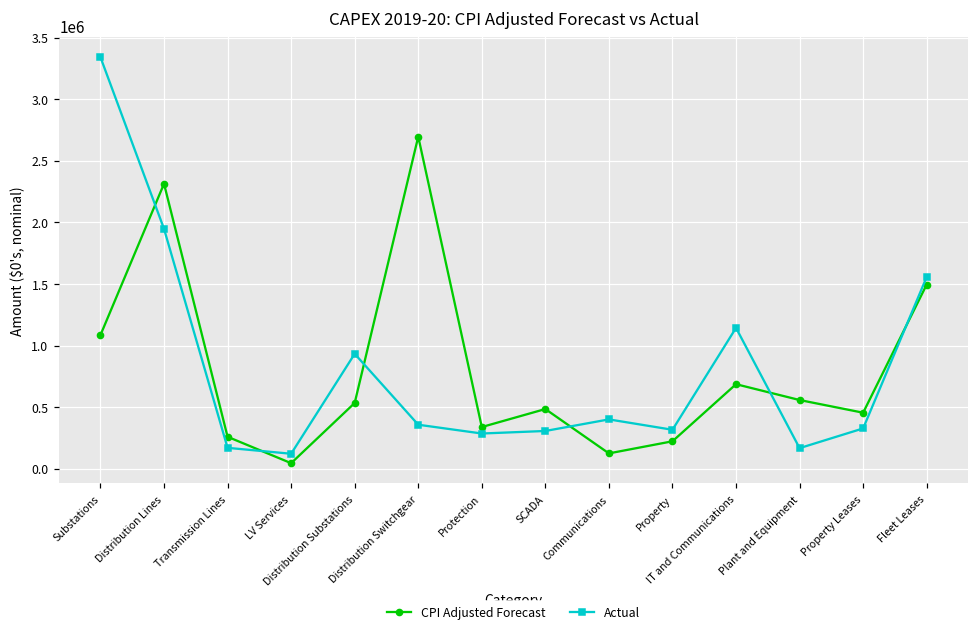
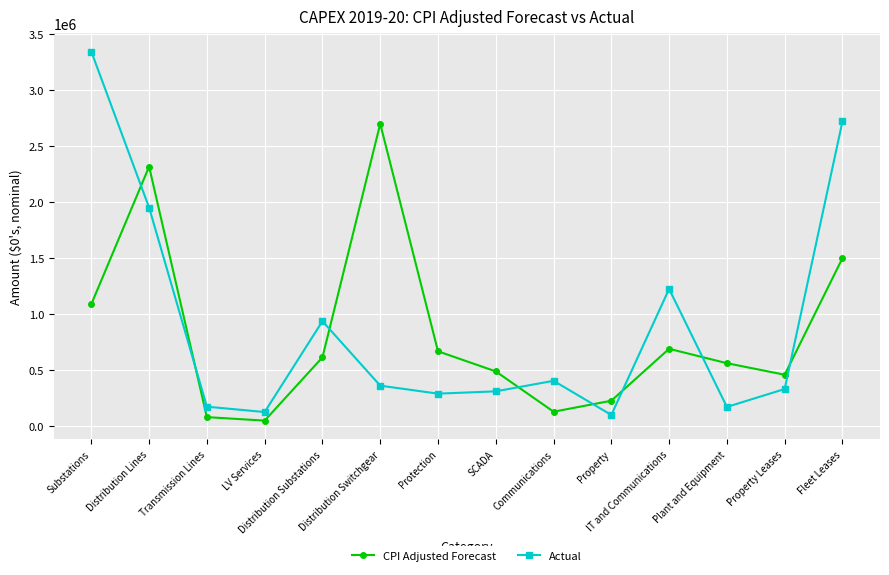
  {
    "CPI Adjusted Forecast": {
      "Substations": 1090000,
      "Distribution Lines": 2310000,
-     "Transmission Lines": 260000,
+     "Transmission Lines": 80000,
      "LV Services": 50000,
-     "Distribution Substations": 530000,
+     "Distribution Substations": 610000,
      "Distribution Switchgear": 2700000,
-     "Protection": 340000,
+     "Protection": 670000,
      "SCADA": 490000,
      "Communications": 130000,
      "Property": 220000,
      "IT and Communications": 690000,
      "Plant and Equipment": 560000,
      "Property Leases": 460000,
      "Fleet Leases": 1500000
    },
    "Actual": {
      "Substations": 3340000,
      "Distribution Lines": 1950000,
      "Transmission Lines": 170000,
      "LV Services": 120000,
      "Distribution Substations": 930000,
      "Distribution Switchgear": 360000,
      "Protection": 290000,
      "SCADA": 310000,
      "Communications": 400000,
-     "Property": 320000,
-     "IT and Communications": 1140000,
+     "Property": 100000,
+     "IT and Communications": 1220000,
      "Plant and Equipment": 170000,
      "Property Leases": 330000,
-     "Fleet Leases": 1560000
+     "Fleet Leases": 2720000
    }
  }
